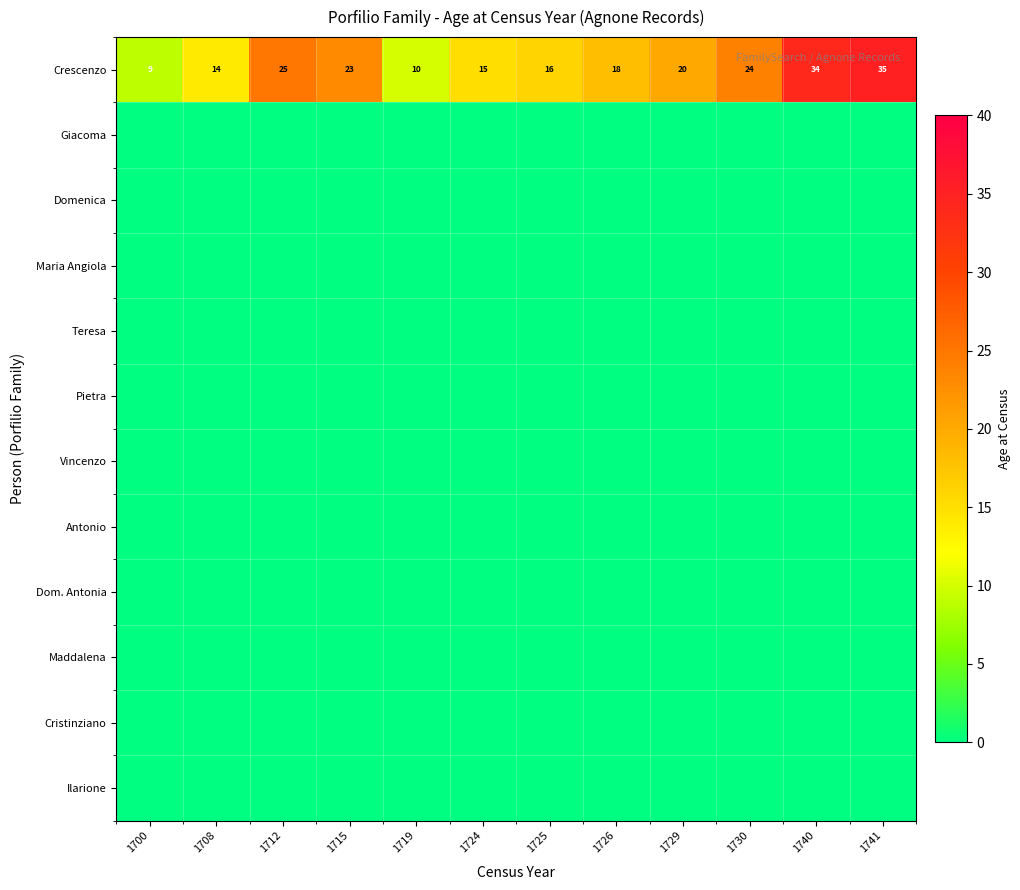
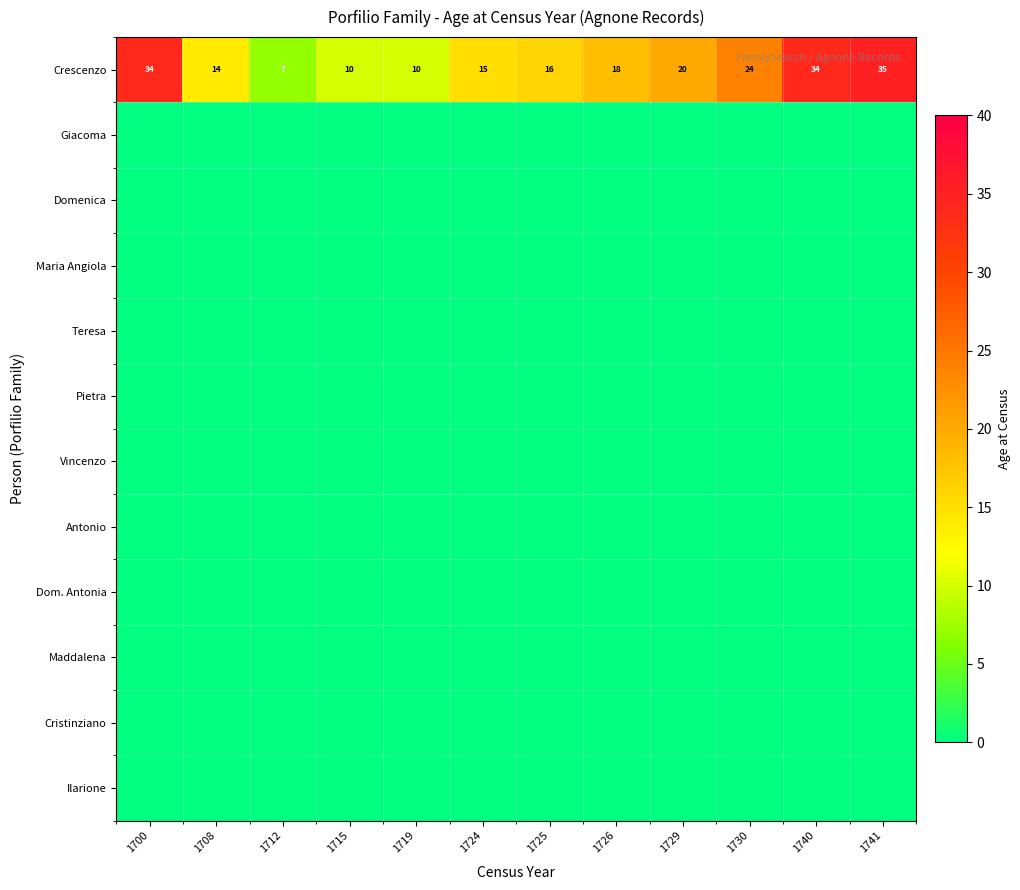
  {
    "Crescenzo": {
-     "1700": 9,
+     "1700": 34,
      "1708": 14,
-     "1712": 25,
-     "1715": 23,
+     "1712": 7,
+     "1715": 10,
      "1719": 10,
      "1724": 15,
      "1725": 16,
      "1726": 18,
      "1729": 20,
      "1730": 24,
      "1741": 35
    }
  }
